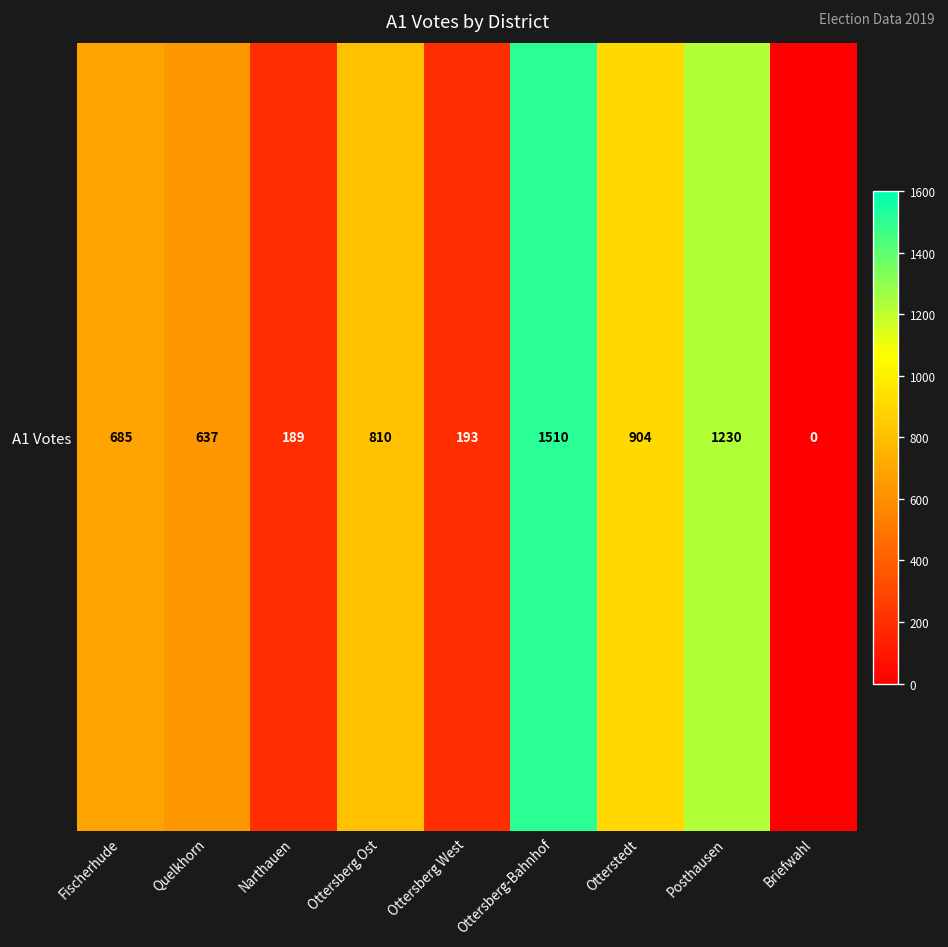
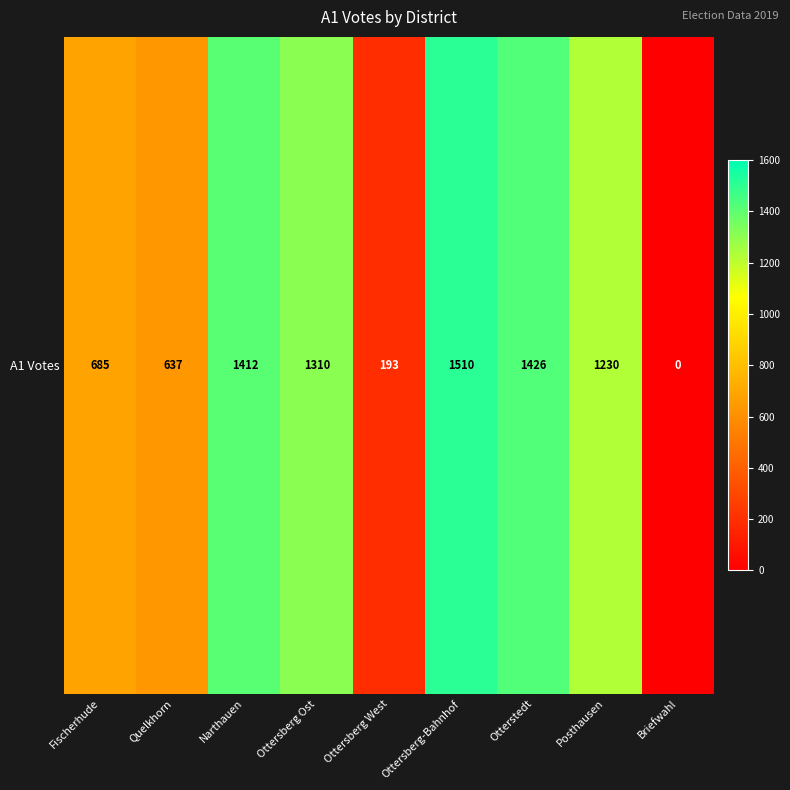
  {
    "A1 Votes": {
      "Fischerhude": 685,
      "Quelkhorn": 637,
-     "Narthauen": 189,
-     "Ottersberg Ost": 810,
+     "Narthauen": 1412,
+     "Ottersberg Ost": 1310,
      "Ottersberg West": 193,
      "Ottersberg-Bahnhof": 1510,
-     "Otterstedt": 904,
+     "Otterstedt": 1426,
      "Posthausen": 1230,
      "Briefwahl": 0
    }
  }
